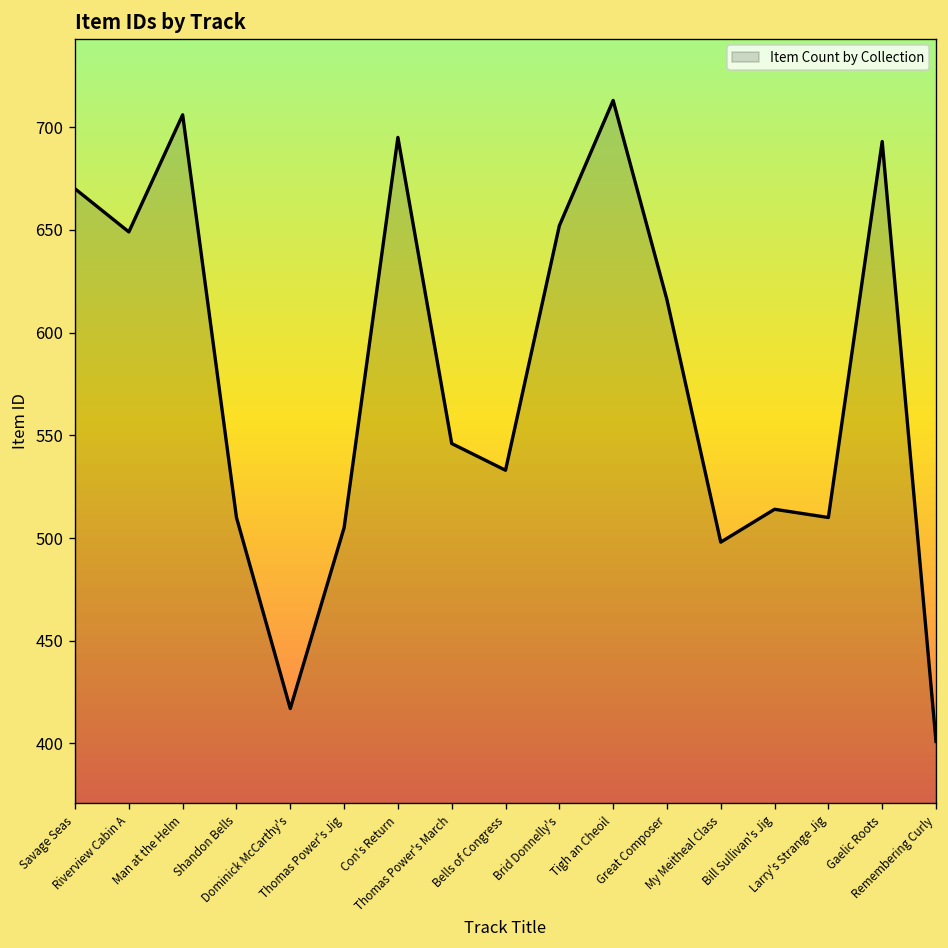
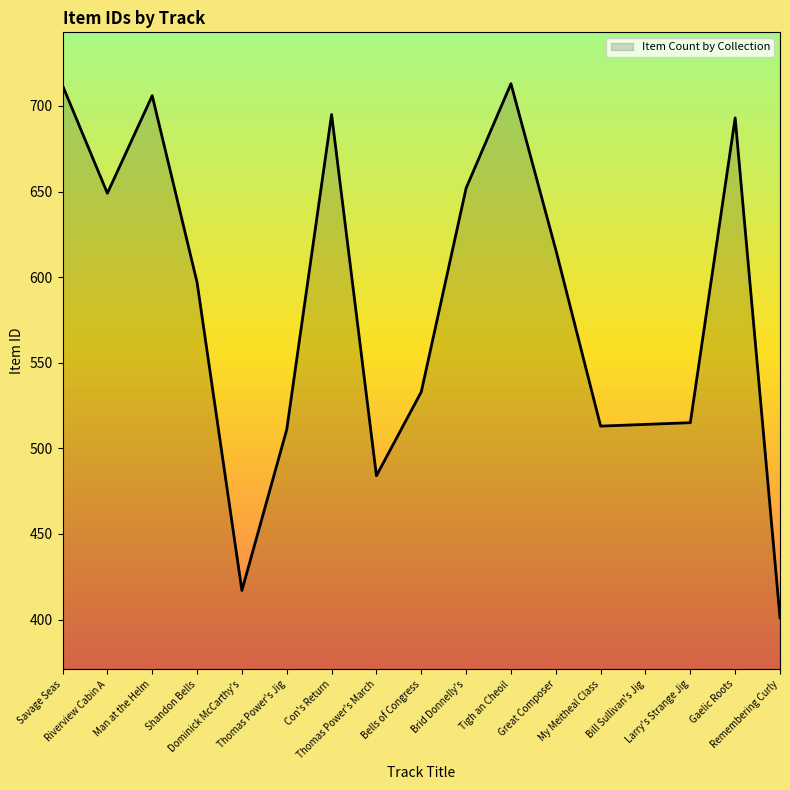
  {
-   "Savage Seas": 670,
+   "Savage Seas": 712,
    "Riverview Cabin A": 649,
    "Man at the Helm": 706,
-   "Shandon Bells": 510,
+   "Shandon Bells": 597,
    "Dominick McCarthy's": 417,
-   "Thomas Power's Jig": 505,
+   "Thomas Power's Jig": 511,
    "Con's Return": 695,
-   "Thomas Power's March": 546,
+   "Thomas Power's March": 484,
    "Bells of Congress": 533,
    "Brid Donnelly's": 652,
    "Tigh an Cheoil": 713,
    "Great Composer": 616,
-   "My Meitheal Class": 498,
+   "My Meitheal Class": 513,
    "Bill Sullivan's Jig": 514,
-   "Larry's Strange Jig": 510,
+   "Larry's Strange Jig": 515,
    "Gaelic Roots": 693,
    "Remembering Curly": 401
  }
